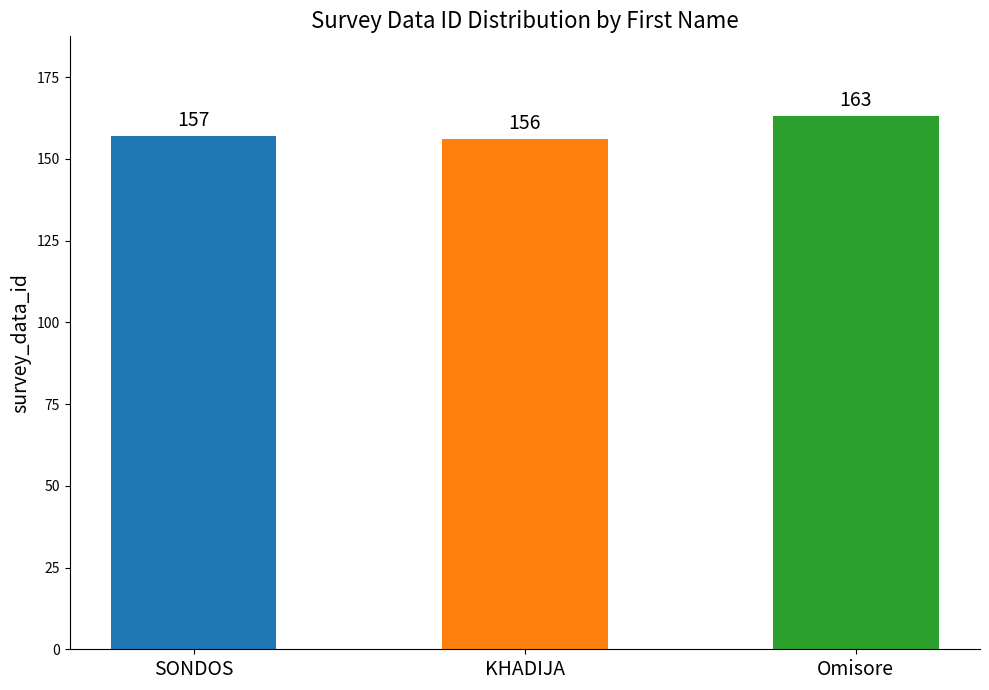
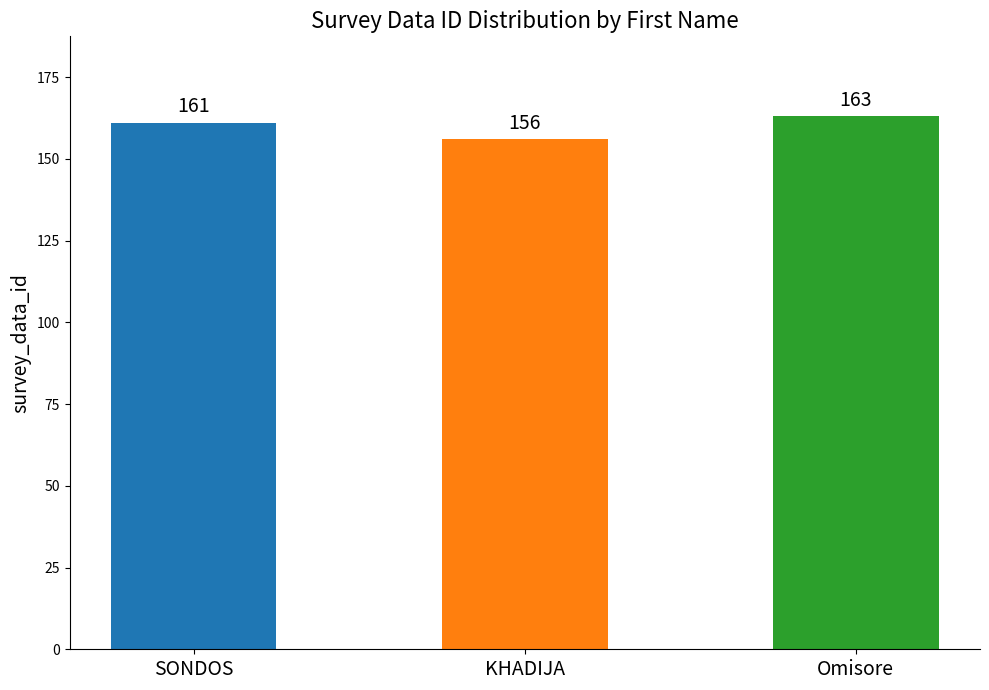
  {
-   "SONDOS": 157,
+   "SONDOS": 161,
    "KHADIJA": 156,
    "Omisore": 163
  }
